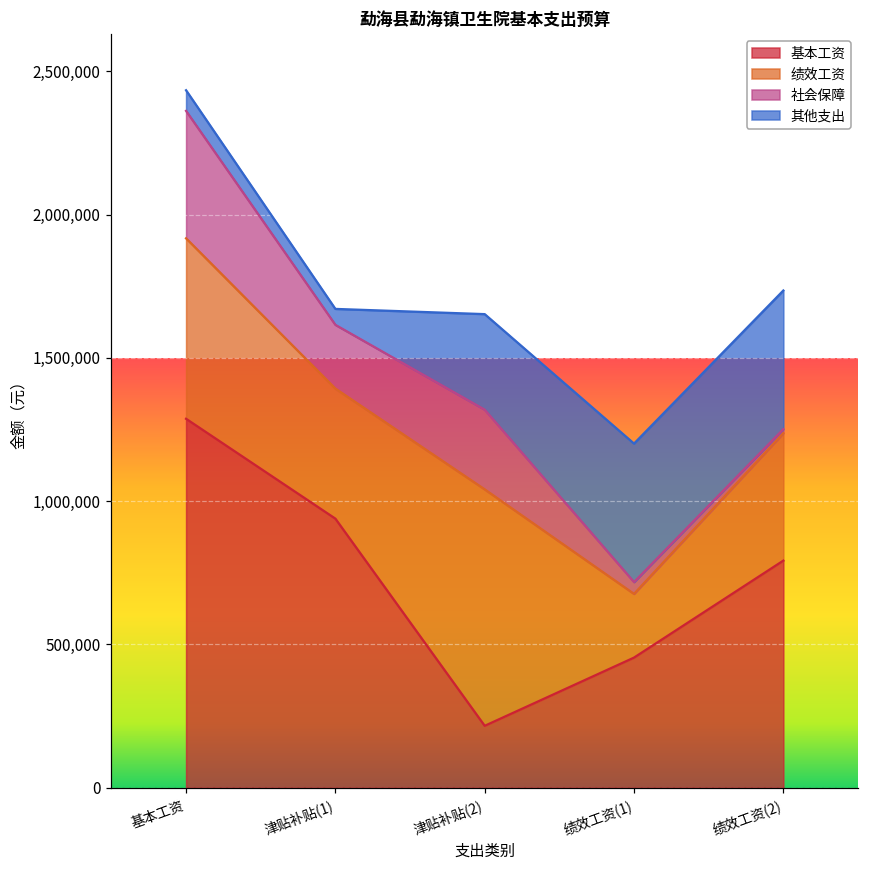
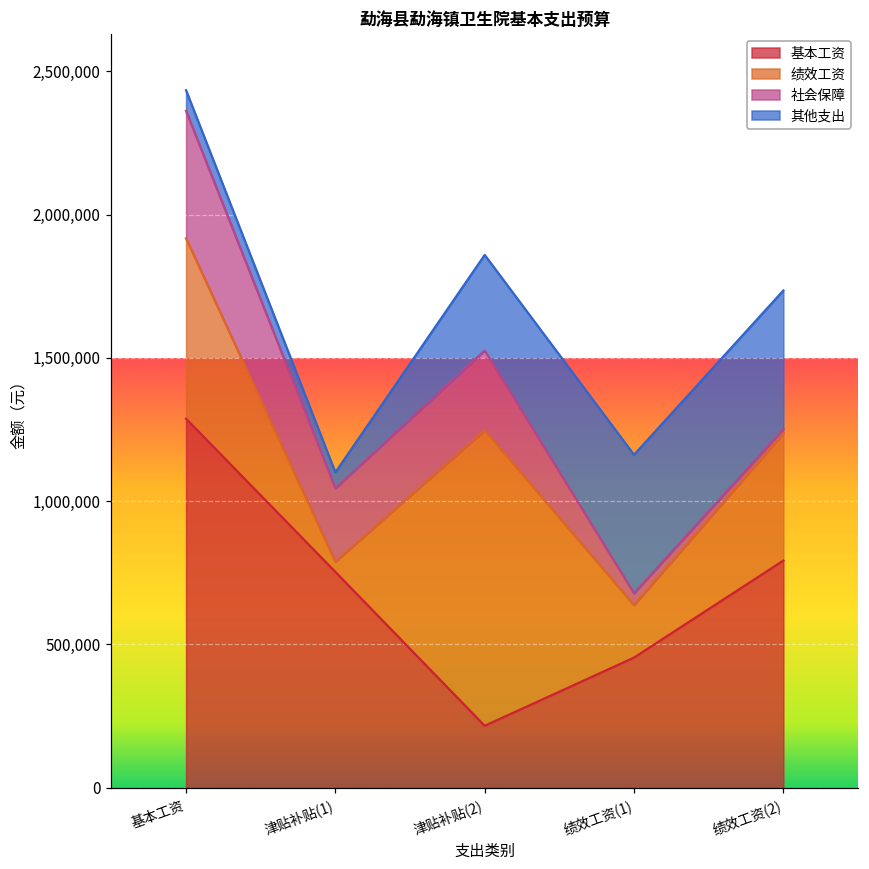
  {
    "基本工资": {
      "基本工资": "1,290,000",
-     "津贴补贴(1)": "940,000",
+     "津贴补贴(1)": "750,000",
      "津贴补贴(2)": "220,000",
      "绩效工资(1)": "450,000",
      "绩效工资(2)": "790,000"
    },
    "绩效工资": {
      "基本工资": "630,000",
-     "津贴补贴(1)": "450,000",
-     "津贴补贴(2)": "830,000",
-     "绩效工资(1)": "220,000",
+     "津贴补贴(1)": "40,000",
+     "津贴补贴(2)": "1,030,000",
+     "绩效工资(1)": "180,000",
      "绩效工资(2)": "440,000"
    },
    "社会保障": {
      "基本工资": "440,000",
-     "津贴补贴(1)": "220,000",
+     "津贴补贴(1)": "260,000",
      "津贴补贴(2)": "280,000",
      "绩效工资(1)": "40,000",
      "绩效工资(2)": "10,000"
    },
    "其他支出": {
      "基本工资": "70,000",
      "津贴补贴(1)": "60,000",
      "津贴补贴(2)": "330,000",
      "绩效工资(1)": "480,000",
      "绩效工资(2)": "480,000"
    }
  }
